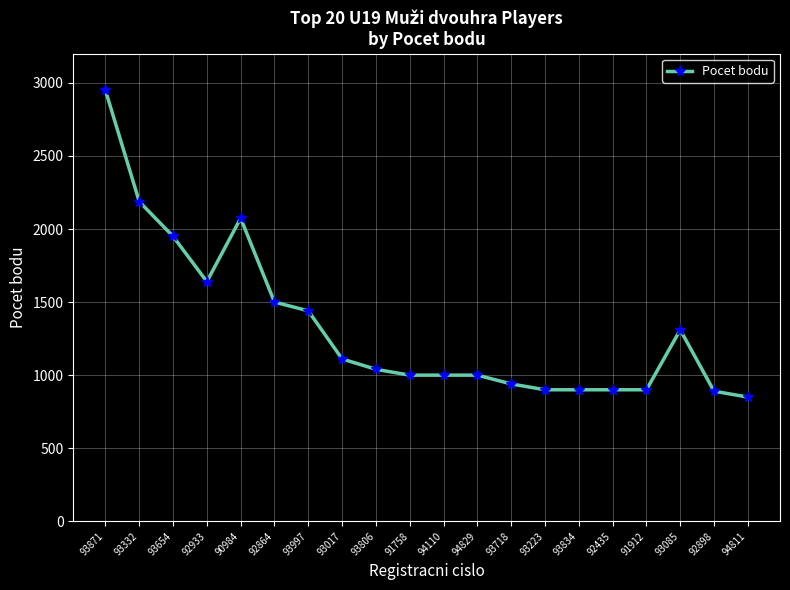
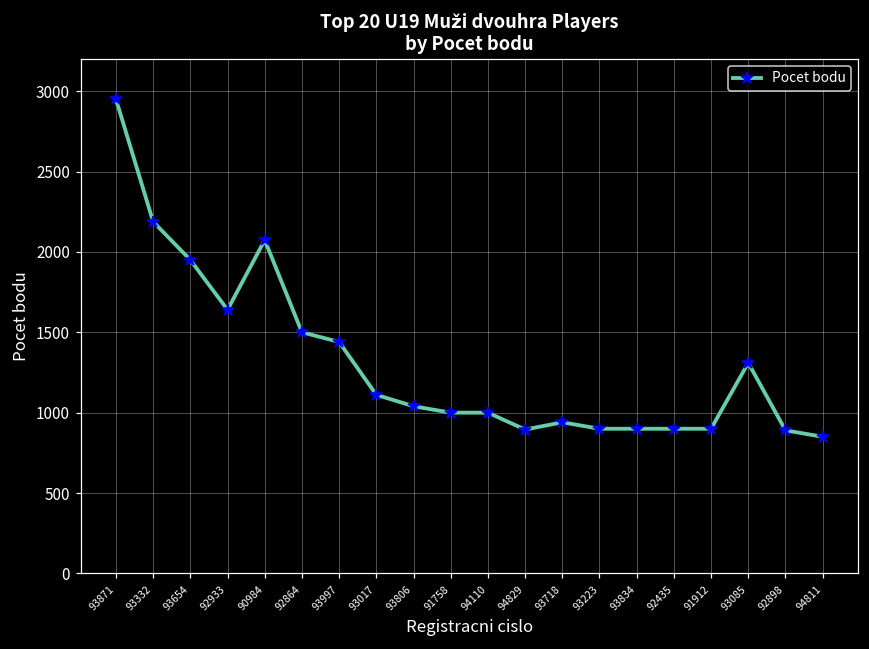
  {
    "93871": 2950,
    "93332": 2190,
    "93654": 1950,
    "92933": 1640,
    "90984": 2070,
    "92864": 1500,
    "93997": 1440,
    "93017": 1110,
    "93806": 1040,
    "91758": 1000,
    "94110": 1000,
-   "94829": 1000,
+   "94829": 900,
    "93718": 940,
    "93223": 900,
    "93834": 900,
    "92435": 900,
    "91912": 900,
    "93085": 1310,
    "92898": 890,
    "94811": 850
  }
